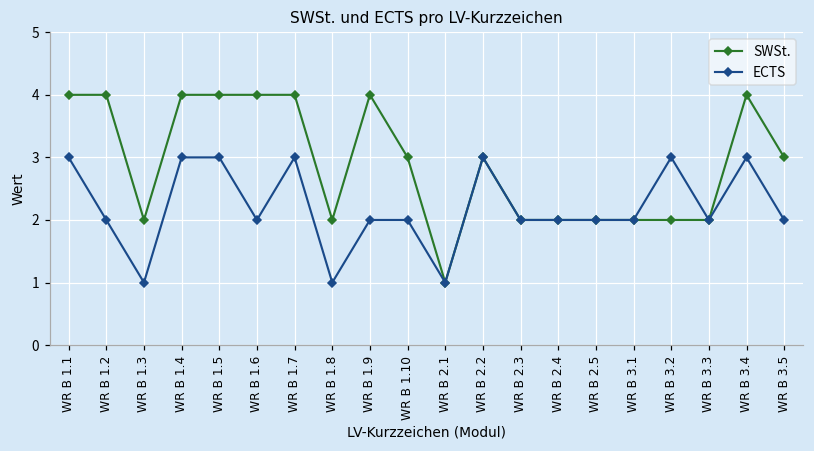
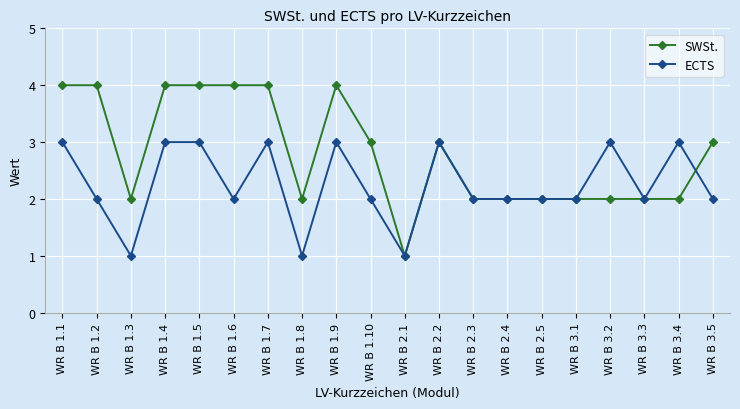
  {
    "SWSt.": {
      "WR B 1.1": 4,
      "WR B 1.2": 4,
      "WR B 1.3": 2,
      "WR B 1.4": 4,
      "WR B 1.5": 4,
      "WR B 1.6": 4,
      "WR B 1.7": 4,
      "WR B 1.8": 2,
      "WR B 1.9": 4,
      "WR B 1.10": 3,
      "WR B 3.2": 2,
-     "WR B 3.4": 4,
+     "WR B 3.4": 2,
      "WR B 3.5": 3
    },
    "ECTS": {
      "WR B 1.1": 3,
      "WR B 1.2": 2,
      "WR B 1.3": 1,
      "WR B 1.4": 3,
      "WR B 1.5": 3,
      "WR B 1.6": 2,
      "WR B 1.7": 3,
      "WR B 1.8": 1,
-     "WR B 1.9": 2,
+     "WR B 1.9": 3,
      "WR B 1.10": 2,
      "WR B 3.2": 3,
      "WR B 3.4": 3,
      "WR B 3.5": 2
    }
  }
